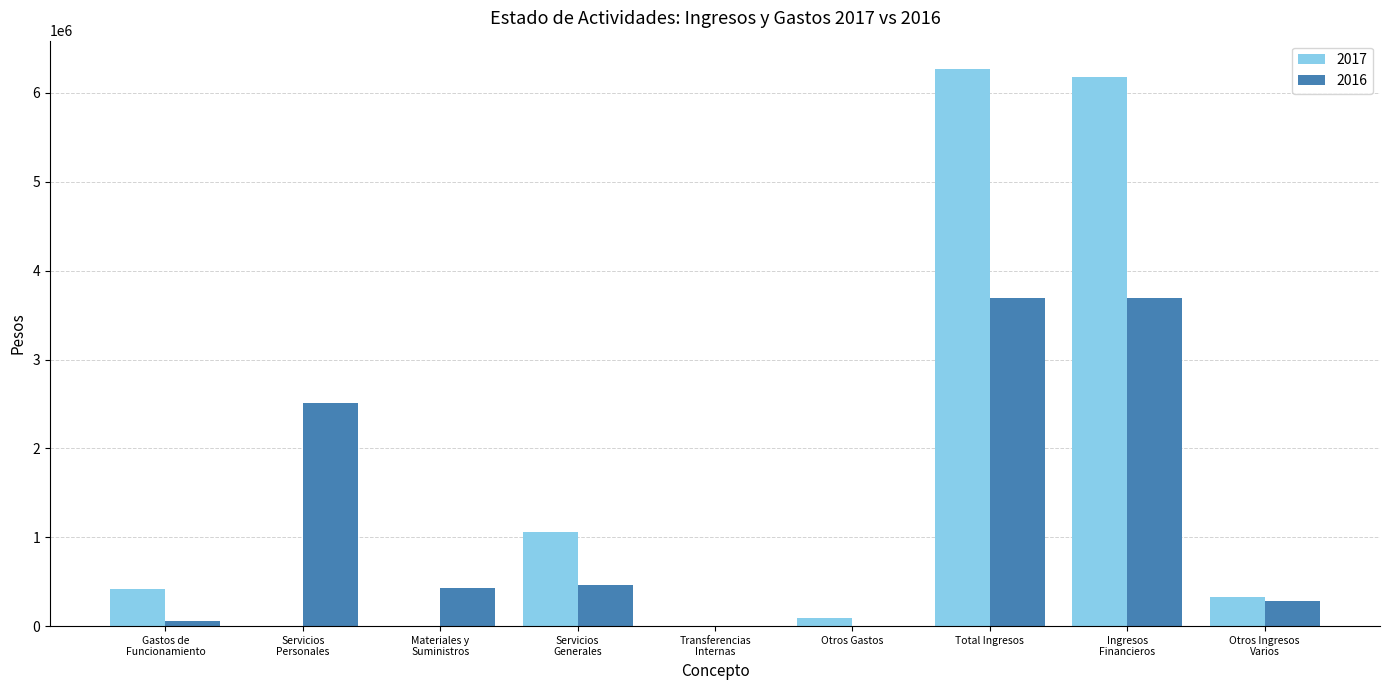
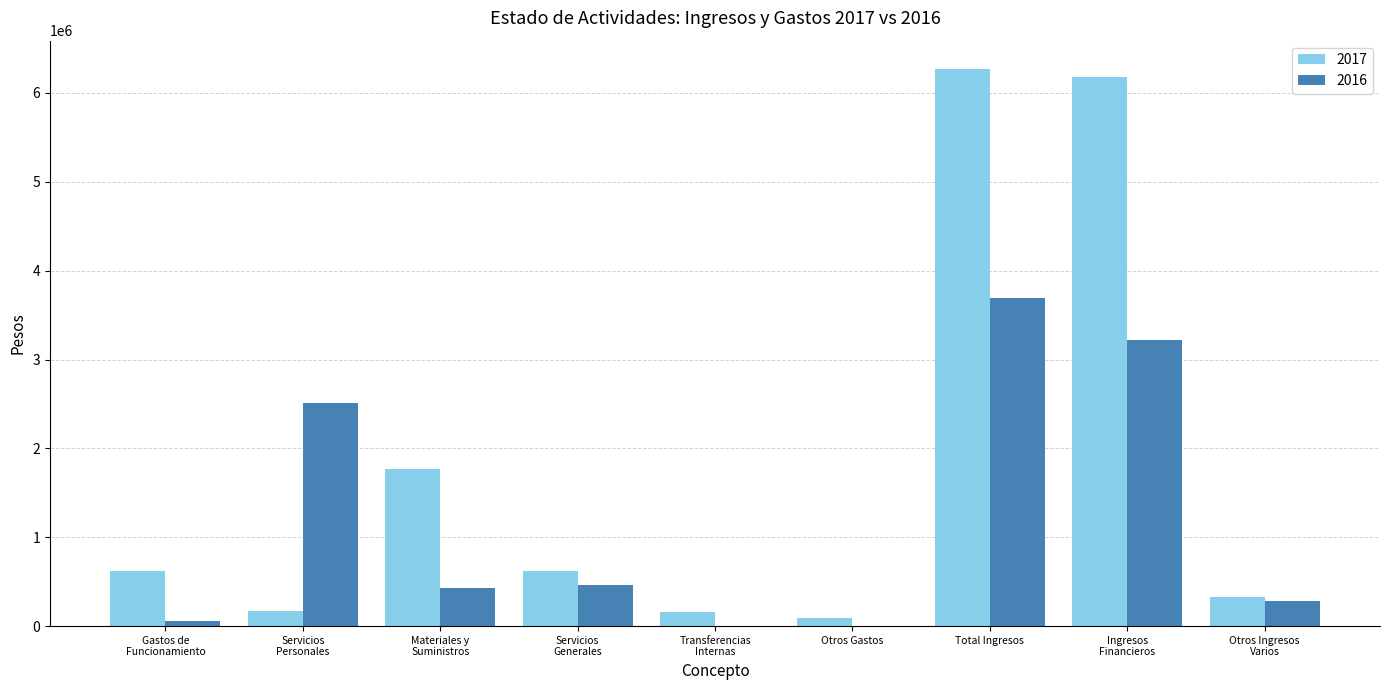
  {
    "2017": {
-     "Gastos de Funcionamiento": 400000,
-     "Servicios Personales": 0,
-     "Materiales y Suministros": 0,
-     "Servicios Generales": 1100000,
-     "Transferencias Internas": 0,
+     "Gastos de Funcionamiento": 600000,
+     "Servicios Personales": 200000,
+     "Materiales y Suministros": 1800000,
+     "Servicios Generales": 600000,
+     "Transferencias Internas": 200000,
      "Otros Gastos": 100000,
      "Total Ingresos": 6300000,
      "Ingresos Financieros": 6200000,
      "Otros Ingresos Varios": 300000
    },
    "2016": {
      "Gastos de Funcionamiento": 100000,
      "Servicios Personales": 2500000,
      "Materiales y Suministros": 400000,
      "Servicios Generales": 500000,
      "Transferencias Internas": 0,
      "Otros Gastos": 0,
      "Total Ingresos": 3700000,
-     "Ingresos Financieros": 3700000,
+     "Ingresos Financieros": 3200000,
      "Otros Ingresos Varios": 300000
    }
  }
